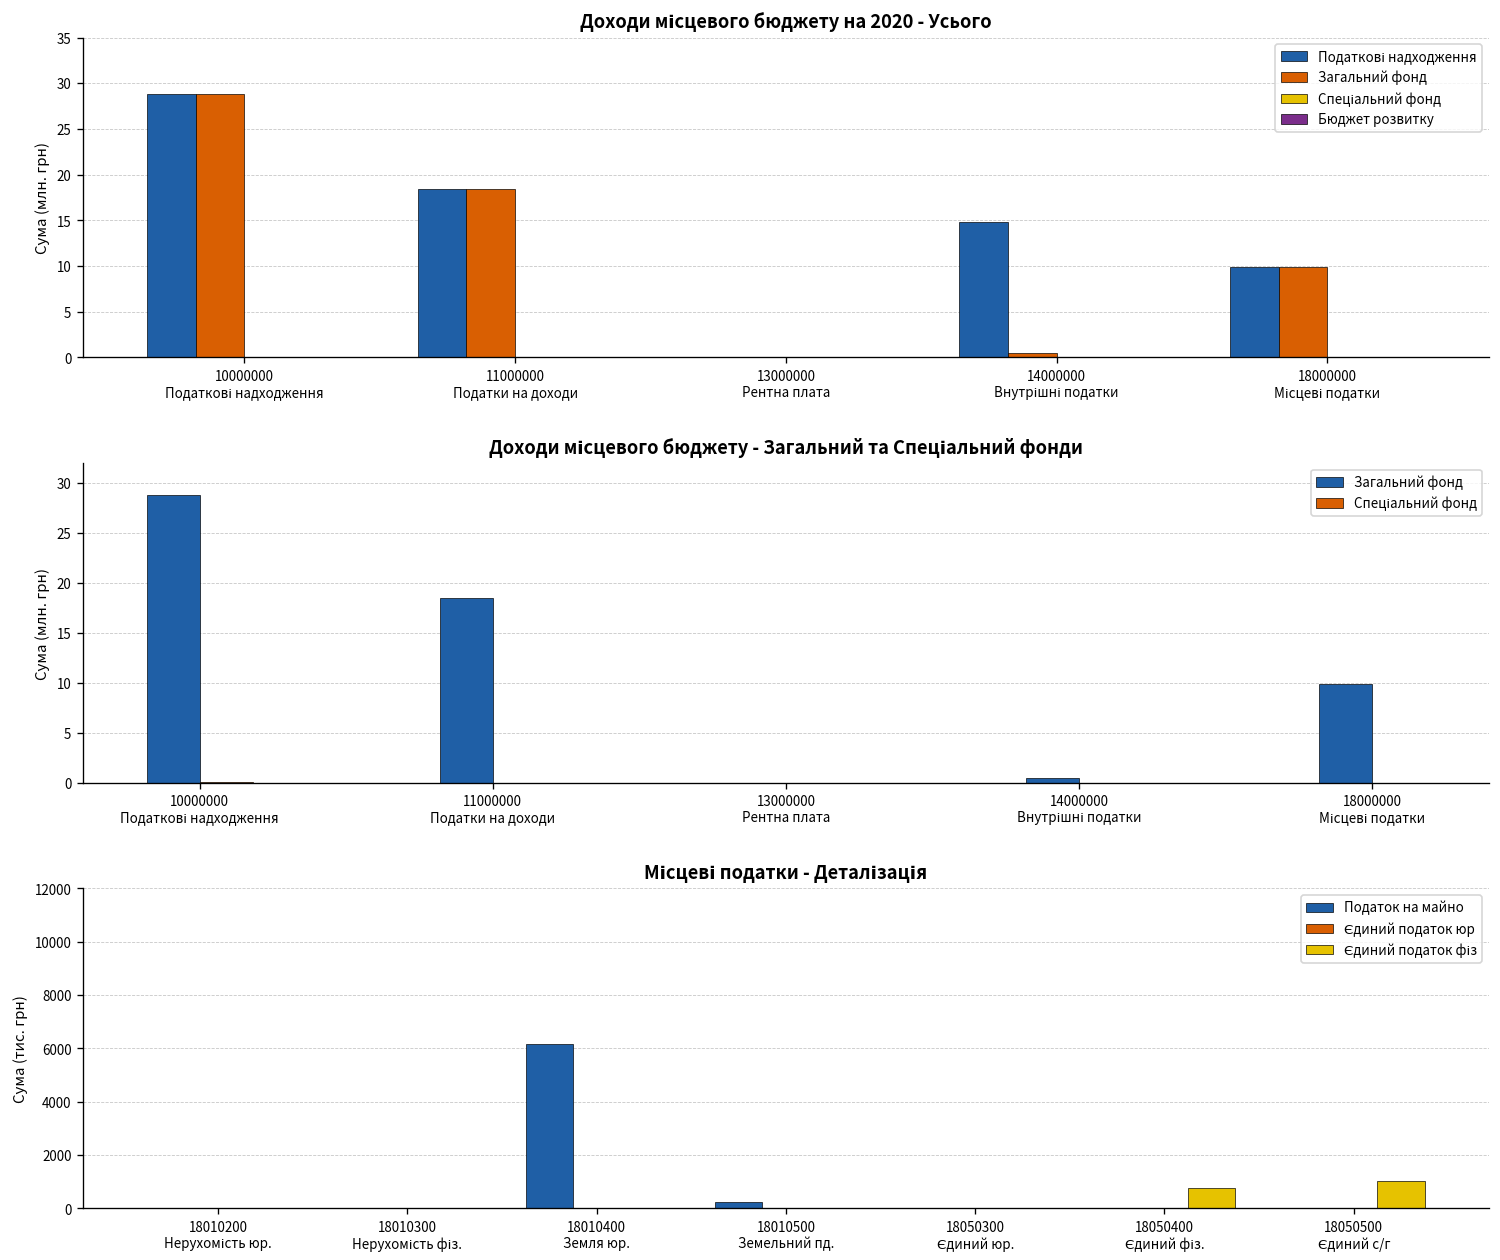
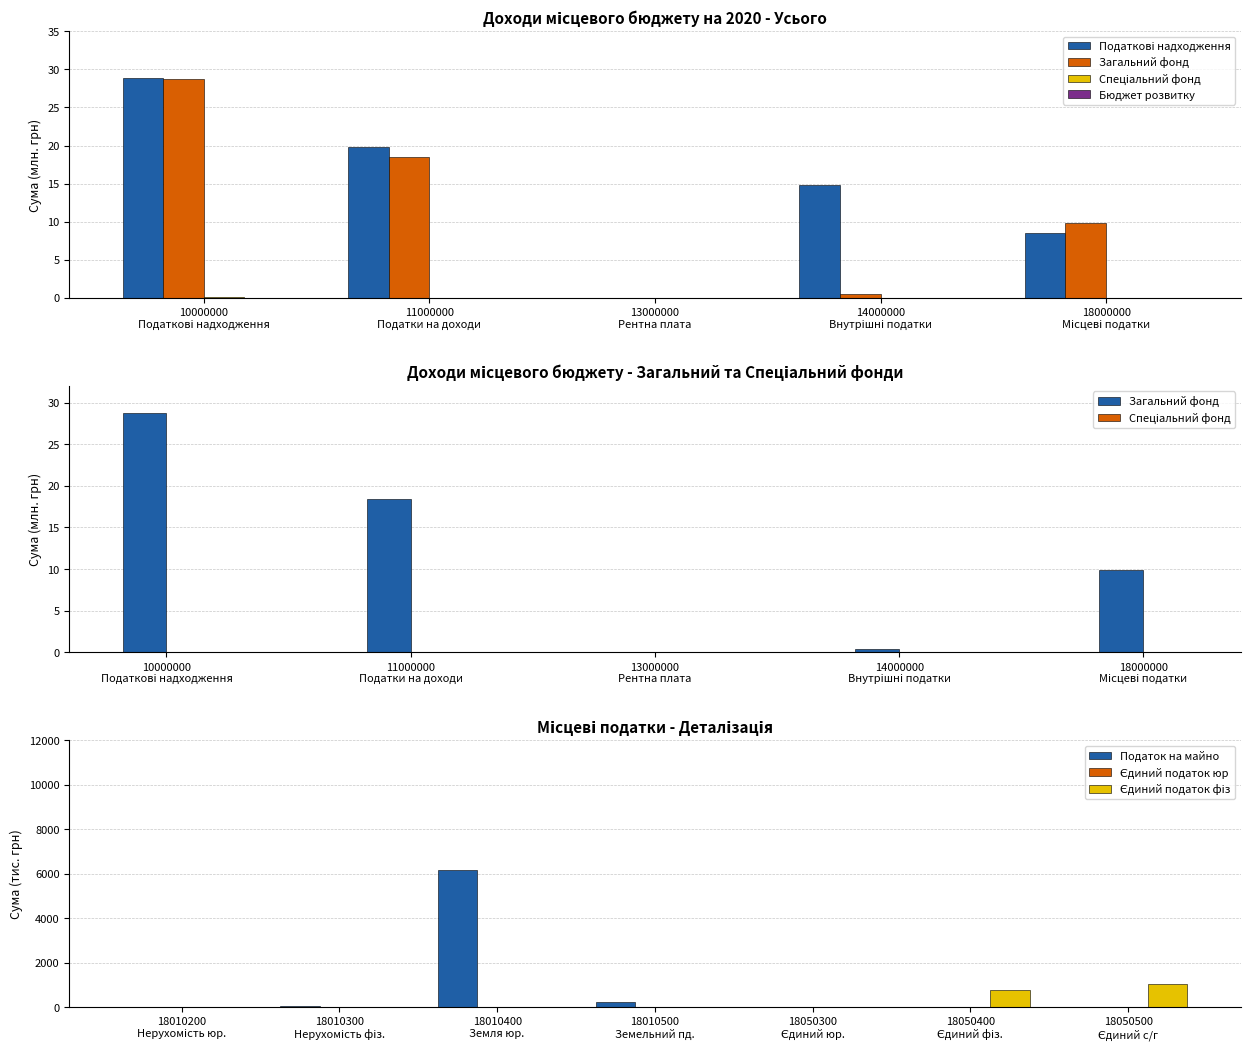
  {
    "Доходи місцевого бюджету на 2020 - Усього": {
      "Податкові надходження": {
        "10000000 Податкові надходження": 29,
-       "11000000 Податки на доходи": 18,
+       "11000000 Податки на доходи": 20,
        "14000000 Внутрішні податки": 15,
-       "18000000 Місцеві податки": 10
+       "18000000 Місцеві податки": 8
      },
      "Бюджет розвитку": {
        "10000000 Податкові надходження": 0,
        "11000000 Податки на доходи": 0,
        "13000000 Рентна плата": 0,
        "14000000 Внутрішні податки": 0,
        "18000000 Місцеві податки": 0
      }
    },
    "Доходи місцевого бюджету - Загальний та Спеціальний фонди": {
      "Загальний фонд": {
        "10000000 Податкові надходження": 29,
        "11000000 Податки на доходи": 18,
        "14000000 Внутрішні податки": 0,
        "18000000 Місцеві податки": 10
      },
      "Спеціальний фонд": {
        "11000000 Податки на доходи": 0,
        "13000000 Рентна плата": 0,
        "14000000 Внутрішні податки": 0,
        "18000000 Місцеві податки": 0
      }
    },
    "Місцеві податки - Деталізація": {
      "Податок на майно": {
        "18010400 Земля юр.": 6100,
        "18010500 Земельний пд.": 200,
        "18050300 Єдиний юр.": 0,
        "18050400 Єдиний фіз.": 0,
        "18050500 Єдиний с/г": 0
      },
      "Єдиний податок юр": {
        "18010200 Нерухомість юр.": 0,
        "18010300 Нерухомість фіз.": 0,
        "18010400 Земля юр.": 0,
        "18010500 Земельний пд.": 0,
        "18050400 Єдиний фіз.": 0,
        "18050500 Єдиний с/г": 0
      },
      "Єдиний податок фіз": {
        "18010200 Нерухомість юр.": 0,
        "18010300 Нерухомість фіз.": 0,
        "18010400 Земля юр.": 0,
        "18010500 Земельний пд.": 0,
        "18050300 Єдиний юр.": 0,
        "18050400 Єдиний фіз.": 800,
        "18050500 Єдиний с/г": 1000
      }
    }
  }
